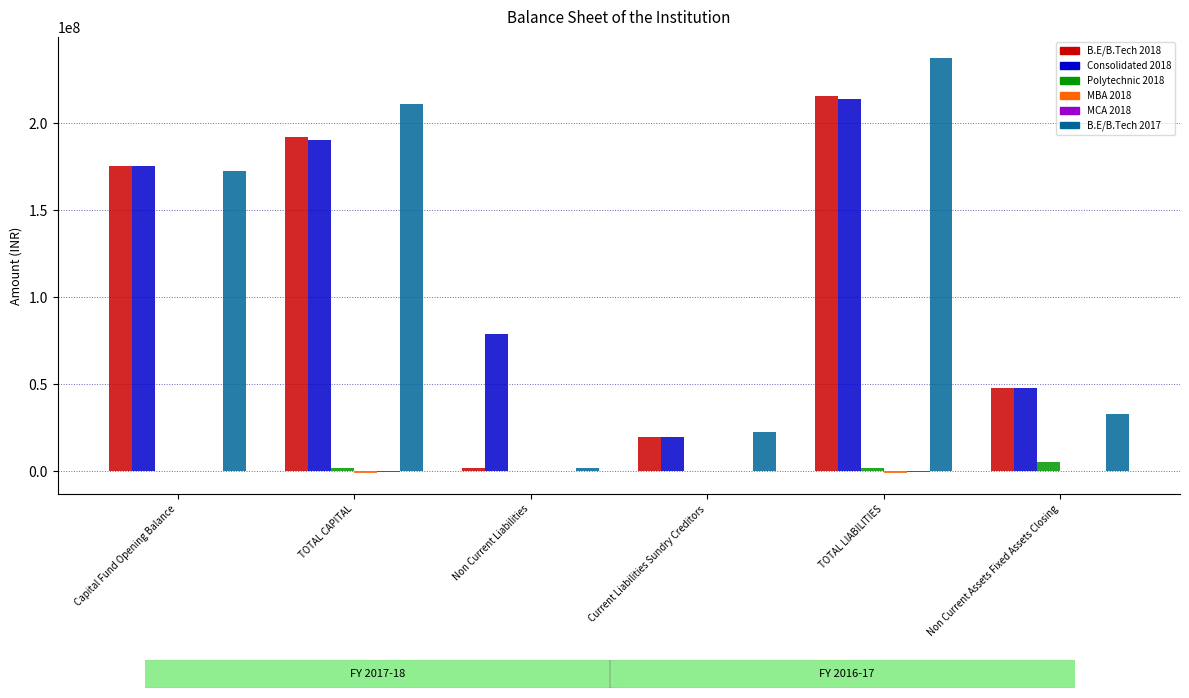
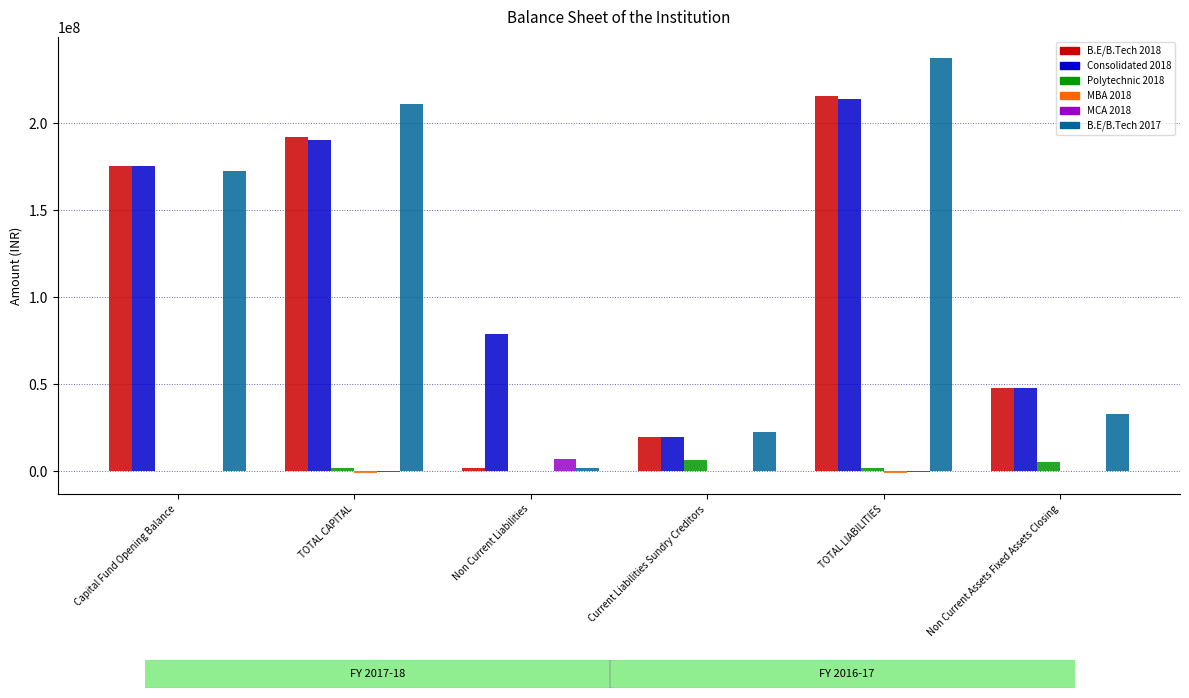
  {
    "B.E/B.Tech 2018": {
      "Capital Fund Opening Balance": 175000000,
      "TOTAL CAPITAL": 192000000,
      "Non Current Liabilities": 2000000,
      "Current Liabilities Sundry Creditors": 20000000,
      "TOTAL LIABILITIES": 216000000,
      "Non Current Assets Fixed Assets Closing": 48000000
    },
    "Consolidated 2018": {
      "Capital Fund Opening Balance": 175000000,
      "TOTAL CAPITAL": 190000000,
      "Non Current Liabilities": 79000000,
      "Current Liabilities Sundry Creditors": 20000000,
      "TOTAL LIABILITIES": 214000000,
      "Non Current Assets Fixed Assets Closing": 48000000
    },
    "Polytechnic 2018": {
      "Capital Fund Opening Balance": 0,
      "TOTAL CAPITAL": 2000000,
      "Non Current Liabilities": 0,
-     "Current Liabilities Sundry Creditors": 0,
+     "Current Liabilities Sundry Creditors": 6000000,
      "TOTAL LIABILITIES": 2000000,
      "Non Current Assets Fixed Assets Closing": 5000000
    },
    "MBA 2018": {
      "Capital Fund Opening Balance": 0,
      "Non Current Liabilities": 0,
      "Current Liabilities Sundry Creditors": 0
    },
    "MCA 2018": {
      "Capital Fund Opening Balance": 0,
-     "Non Current Liabilities": 0,
+     "Non Current Liabilities": 7000000,
      "Current Liabilities Sundry Creditors": 0
    },
    "B.E/B.Tech 2017": {
      "Capital Fund Opening Balance": 173000000,
      "TOTAL CAPITAL": 211000000,
      "Non Current Liabilities": 2000000,
      "Current Liabilities Sundry Creditors": 22000000,
      "TOTAL LIABILITIES": 238000000,
      "Non Current Assets Fixed Assets Closing": 33000000
    }
  }
